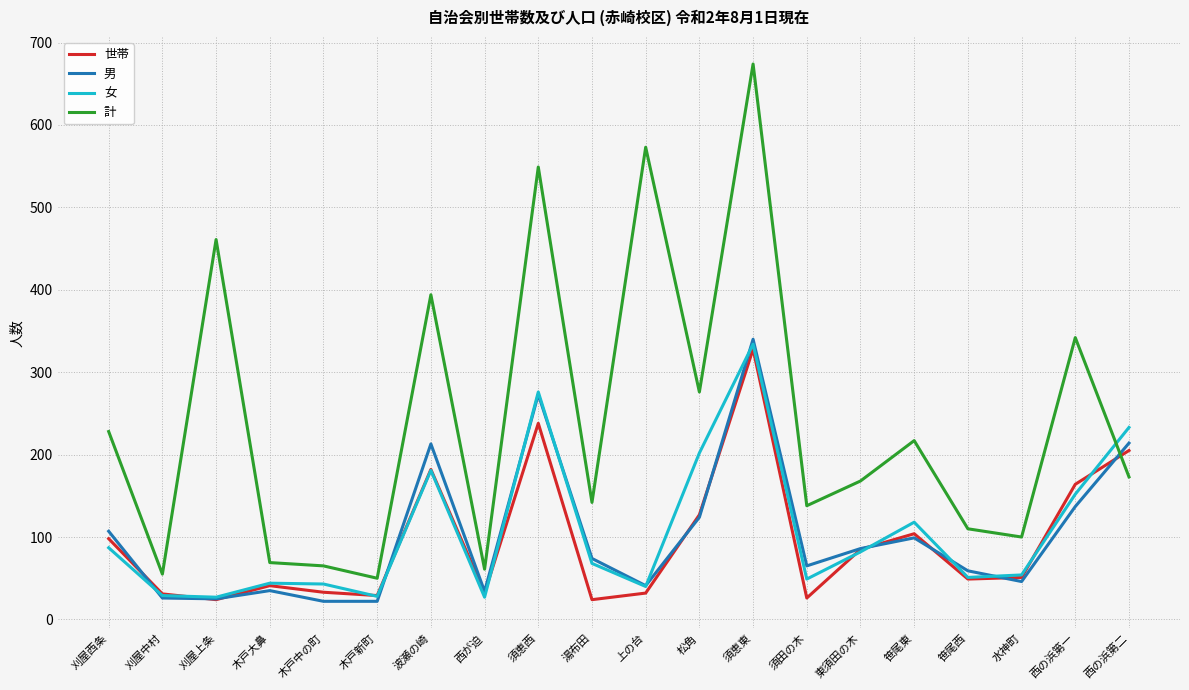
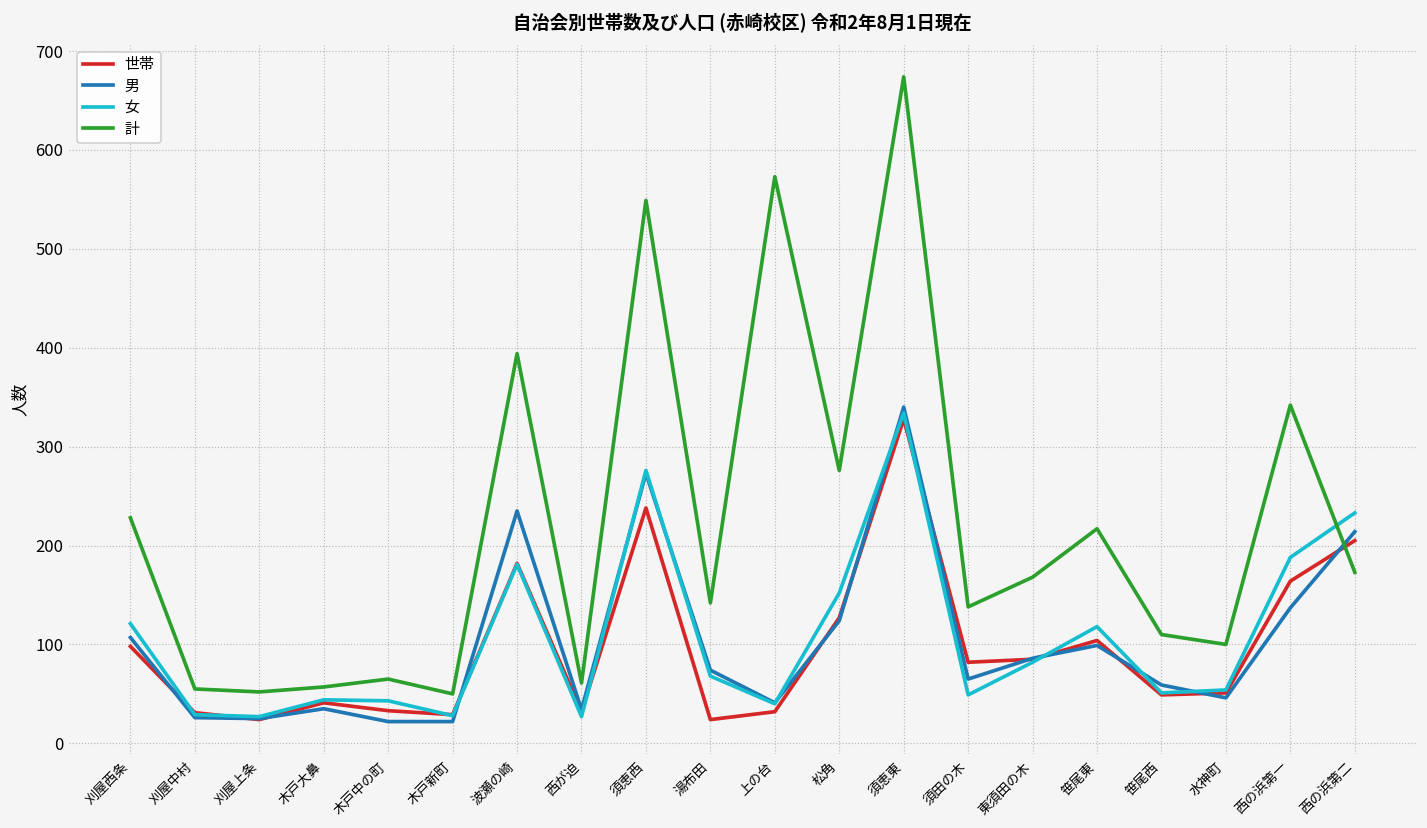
  {
    "世帯": {
      "刈屋西条": 100,
      "木戸中の町": 30,
      "須恵西": 240,
      "湯布田": 20,
      "上の台": 30,
      "須恵東": 330,
-     "須田の木": 30,
+     "須田の木": 80,
      "笹尾東": 100,
      "西の浜第一": 160,
      "西の浜第二": 210
    },
    "男": {
      "刈屋西条": 110,
      "木戸大鼻": 40,
      "木戸中の町": 20,
      "木戸新町": 20,
-     "波瀬の崎": 210,
+     "波瀬の崎": 240,
      "湯布田": 70,
      "須恵東": 340,
      "須田の木": 70,
      "笹尾東": 100,
      "笹尾西": 60,
      "水神町": 50,
      "西の浜第一": 140,
      "西の浜第二": 210
    },
    "女": {
-     "刈屋西条": 90,
+     "刈屋西条": 120,
      "木戸中の町": 40,
      "西が迫": 30,
      "湯布田": 70,
-     "松角": 200,
+     "松角": 150,
      "須恵東": 330,
      "須田の木": 50,
      "笹尾東": 120,
-     "西の浜第一": 150,
+     "西の浜第一": 190,
      "西の浜第二": 230
    },
    "計": {
      "刈屋西条": 230,
      "刈屋中村": 60,
-     "刈屋上条": 460,
-     "木戸大鼻": 70,
+     "刈屋上条": 50,
+     "木戸大鼻": 60,
      "木戸中の町": 70,
      "木戸新町": 50,
      "波瀬の崎": 390,
      "西が迫": 60,
      "須恵西": 550,
      "湯布田": 140,
      "上の台": 570,
      "松角": 280,
      "須恵東": 670,
      "須田の木": 140,
      "東須田の木": 170,
      "笹尾東": 220,
      "笹尾西": 110,
      "水神町": 100,
      "西の浜第一": 340,
      "西の浜第二": 170
    }
  }
